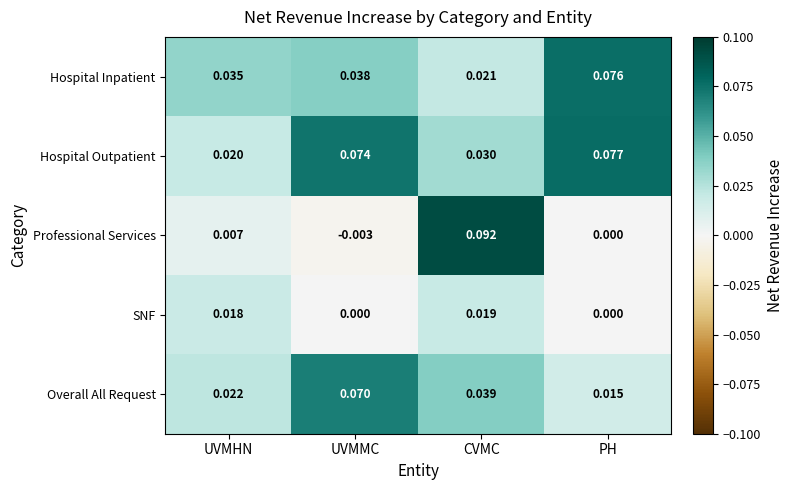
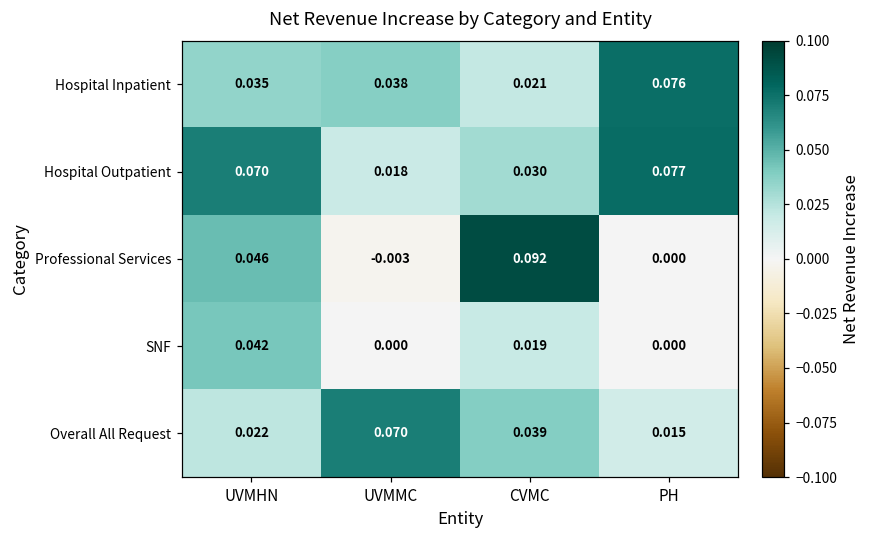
  {
    "Hospital Inpatient": {
      "UVMHN": 0.035,
      "UVMMC": 0.038,
      "CVMC": 0.021,
      "PH": 0.076
    },
    "Hospital Outpatient": {
-     "UVMHN": 0.020,
-     "UVMMC": 0.074,
+     "UVMHN": 0.070,
+     "UVMMC": 0.018,
      "CVMC": 0.030,
      "PH": 0.077
    },
    "Professional Services": {
-     "UVMHN": 0.007,
+     "UVMHN": 0.046,
      "UVMMC": -0.003,
      "CVMC": 0.092,
      "PH": 0.000
    },
    "SNF": {
-     "UVMHN": 0.018,
+     "UVMHN": 0.042,
      "UVMMC": 0.000,
      "CVMC": 0.019,
      "PH": 0.000
    },
    "Overall All Request": {
      "UVMHN": 0.022,
      "UVMMC": 0.070,
      "CVMC": 0.039,
      "PH": 0.015
    }
  }
